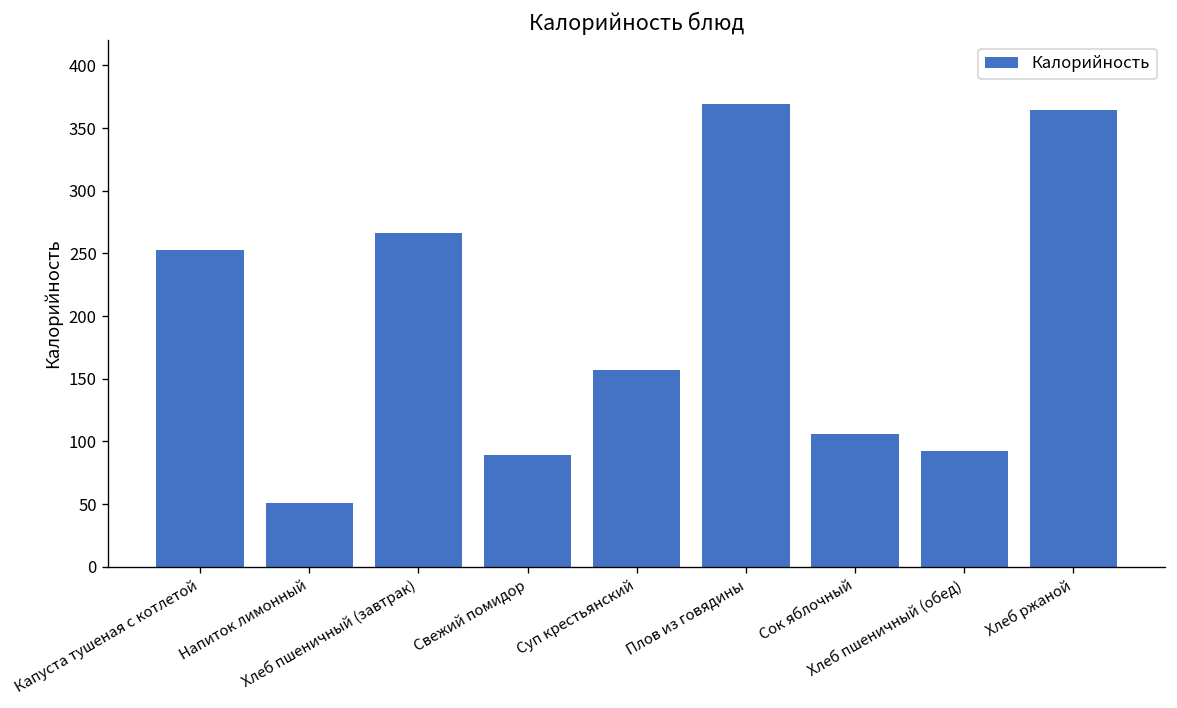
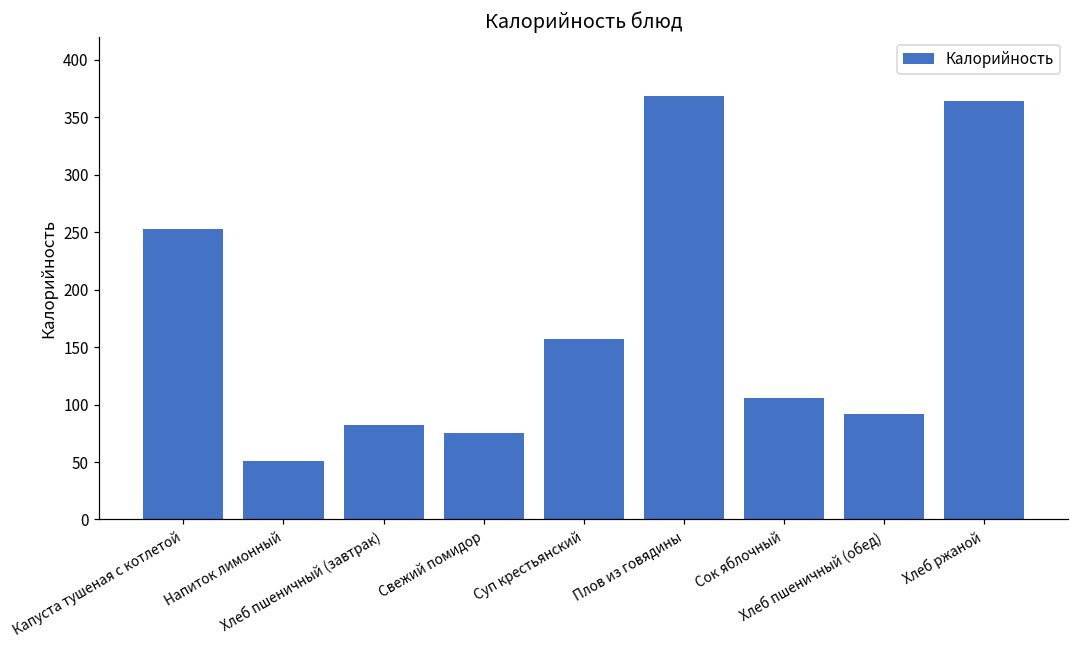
  {
    "Капуста тушеная с котлетой": 253,
    "Напиток лимонный": 51,
-   "Хлеб пшеничный (завтрак)": 266,
-   "Свежий помидор": 89,
+   "Хлеб пшеничный (завтрак)": 82,
+   "Свежий помидор": 75,
    "Суп крестьянский": 157,
    "Плов из говядины": 369,
    "Сок яблочный": 106,
    "Хлеб пшеничный (обед)": 92,
    "Хлеб ржаной": 364
  }
